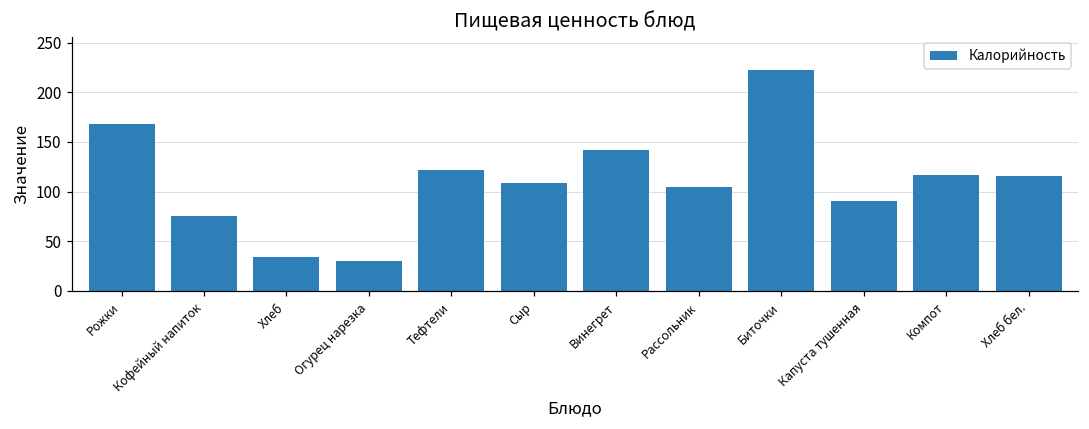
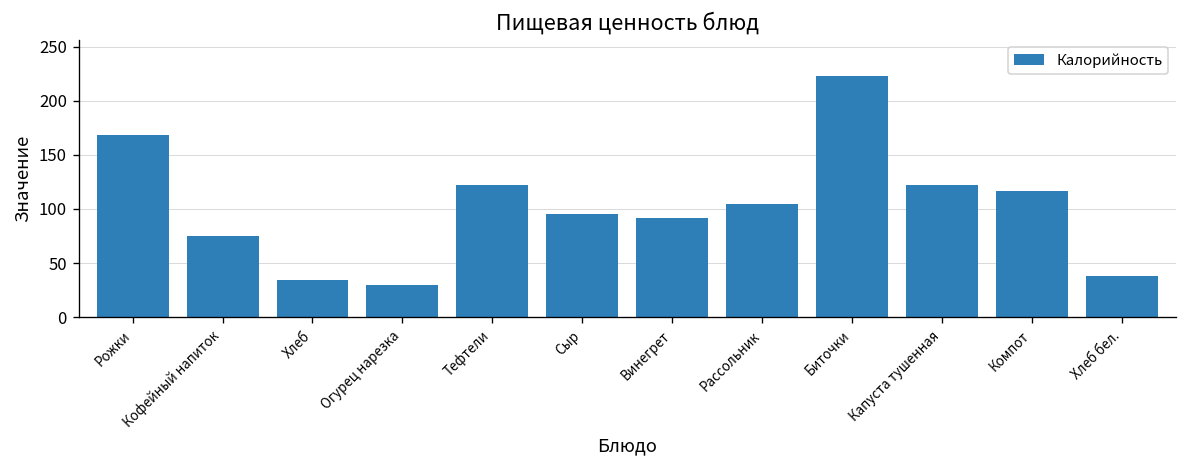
  {
    "Рожки": 170,
    "Кофейный напиток": 80,
    "Хлеб": 30,
    "Огурец нарезка": 30,
    "Тефтели": 120,
-   "Сыр": 110,
-   "Винегрет": 140,
+   "Сыр": 100,
+   "Винегрет": 90,
    "Рассольник": 110,
    "Биточки": 220,
-   "Капуста тушенная": 90,
+   "Капуста тушенная": 120,
    "Компот": 120,
-   "Хлеб бел.": 120
+   "Хлеб бел.": 40
  }
